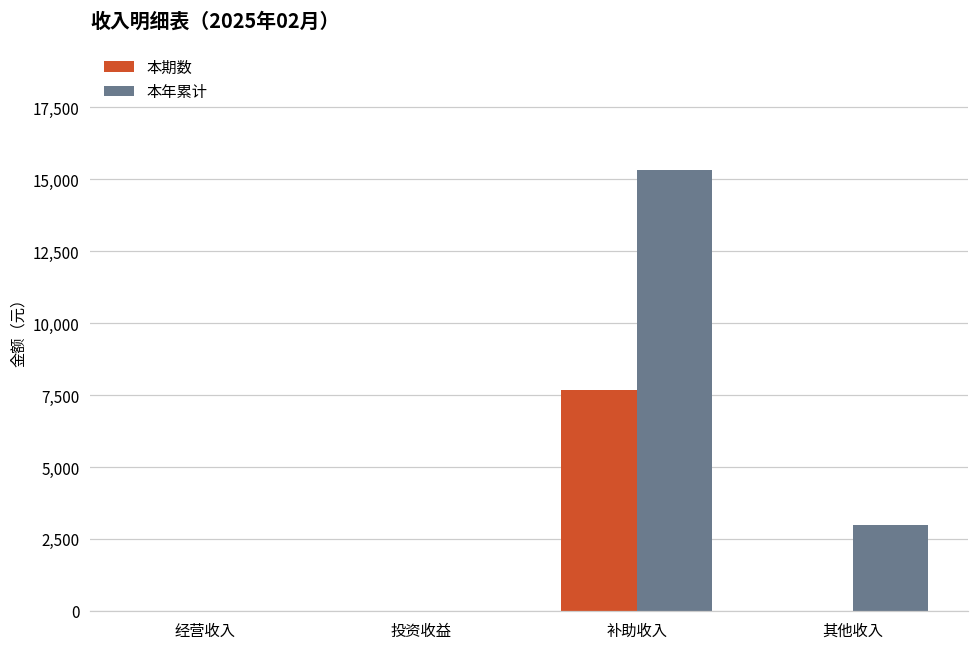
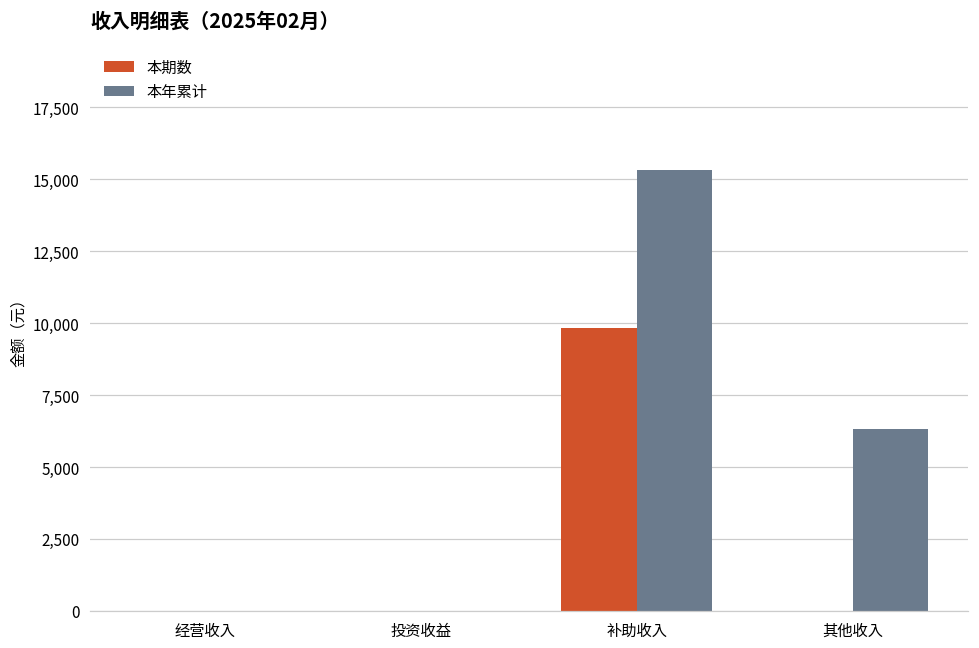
  {
    "本期数": {
      "经营收入": "0",
      "投资收益": "0",
-     "补助收入": "7,700",
+     "补助收入": "9,800",
      "其他收入": "0"
    },
    "本年累计": {
      "经营收入": "0",
      "投资收益": "0",
      "补助收入": "15,300",
-     "其他收入": "3,000"
+     "其他收入": "6,300"
    }
  }
